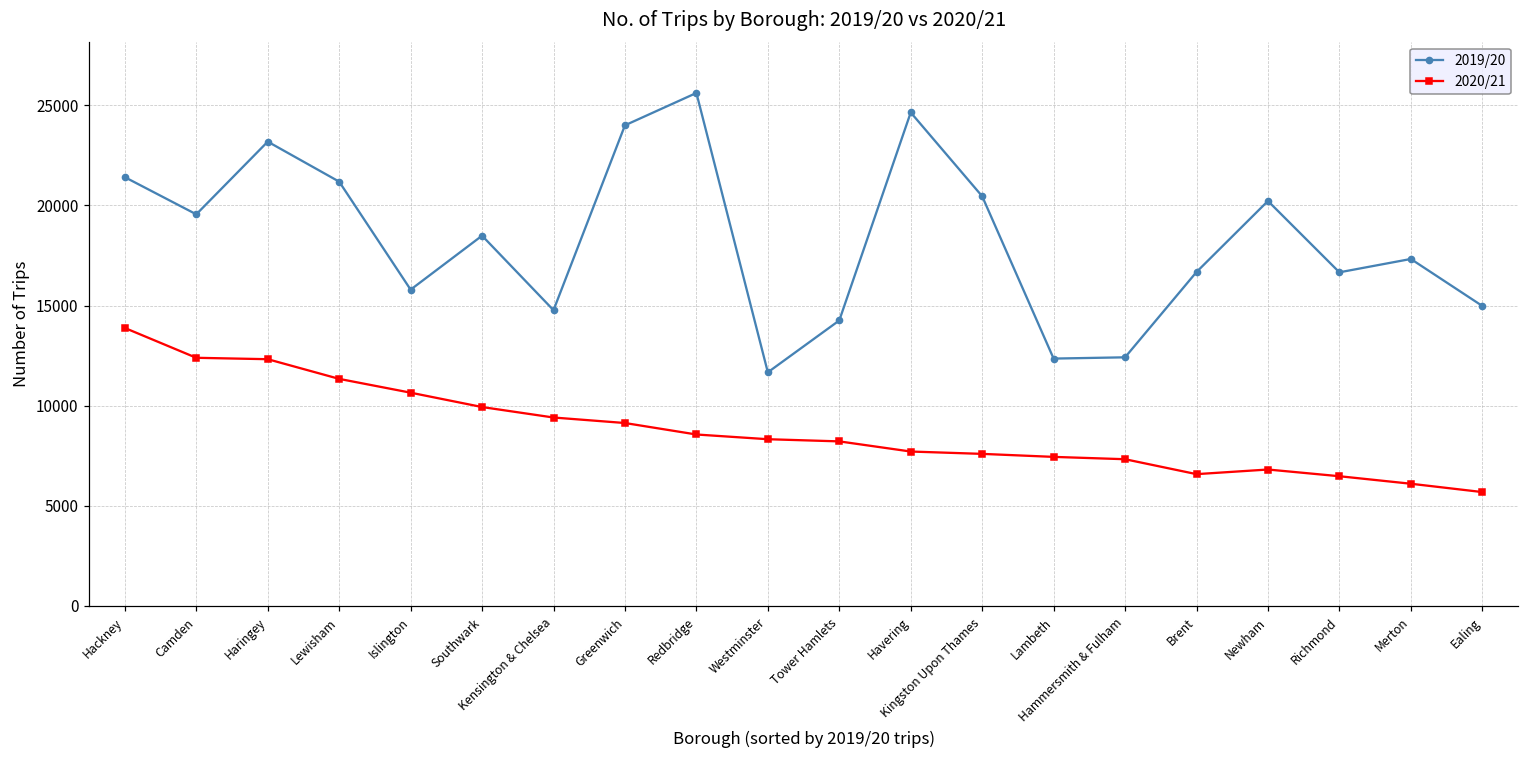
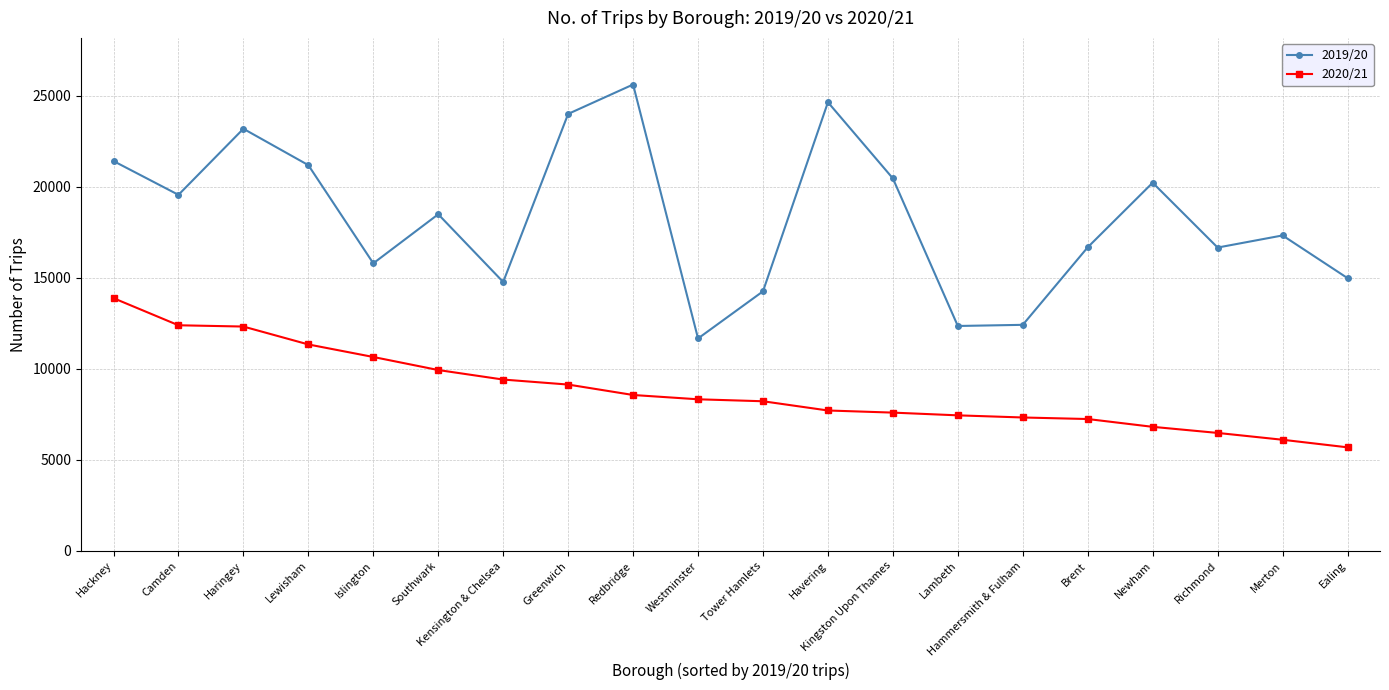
  {
    "2019/20": {
      "Hackney": 21400,
      "Camden": 19600,
      "Haringey": 23200,
      "Lewisham": 21200,
      "Islington": 15800,
      "Southwark": 18500,
      "Kensington & Chelsea": 14800,
      "Greenwich": 24000,
      "Redbridge": 25600,
      "Westminster": 11700,
      "Tower Hamlets": 14300,
      "Havering": 24600,
      "Kingston Upon Thames": 20500,
      "Lambeth": 12400,
      "Hammersmith & Fulham": 12400,
      "Brent": 16700,
      "Newham": 20200,
      "Richmond": 16700,
      "Merton": 17300,
      "Ealing": 15000
    },
    "2020/21": {
      "Hackney": 13900,
      "Camden": 12400,
      "Haringey": 12300,
      "Lewisham": 11300,
      "Islington": 10600,
      "Southwark": 9900,
      "Kensington & Chelsea": 9400,
      "Greenwich": 9100,
      "Redbridge": 8600,
      "Westminster": 8300,
      "Tower Hamlets": 8200,
      "Havering": 7700,
      "Kingston Upon Thames": 7600,
      "Lambeth": 7400,
      "Hammersmith & Fulham": 7300,
-     "Brent": 6600,
+     "Brent": 7200,
      "Newham": 6800,
      "Richmond": 6500,
      "Merton": 6100,
      "Ealing": 5700
    }
  }
